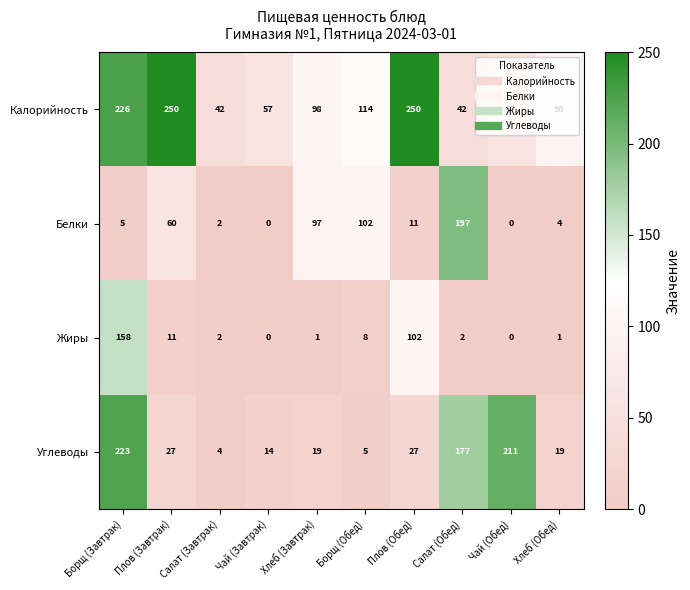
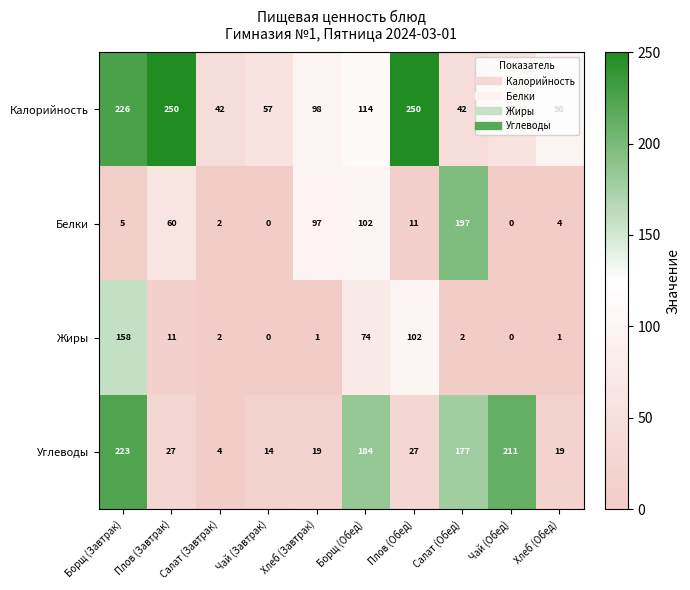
  {
    "Калорийность": {
      "Борщ (Завтрак)": 226,
      "Плов (Завтрак)": 250,
      "Салат (Завтрак)": 42,
      "Чай (Завтрак)": 57,
      "Хлеб (Завтрак)": 98,
      "Борщ (Обед)": 114,
      "Плов (Обед)": 250,
      "Салат (Обед)": 42
    },
    "Белки": {
      "Борщ (Завтрак)": 5,
      "Плов (Завтрак)": 60,
      "Салат (Завтрак)": 2,
      "Чай (Завтрак)": 0,
      "Хлеб (Завтрак)": 97,
      "Борщ (Обед)": 102,
      "Плов (Обед)": 11,
      "Салат (Обед)": 197,
      "Чай (Обед)": 0,
      "Хлеб (Обед)": 4
    },
    "Жиры": {
      "Борщ (Завтрак)": 158,
      "Плов (Завтрак)": 11,
      "Салат (Завтрак)": 2,
      "Чай (Завтрак)": 0,
      "Хлеб (Завтрак)": 1,
-     "Борщ (Обед)": 8,
+     "Борщ (Обед)": 74,
      "Плов (Обед)": 102,
      "Салат (Обед)": 2,
      "Чай (Обед)": 0,
      "Хлеб (Обед)": 1
    },
    "Углеводы": {
      "Борщ (Завтрак)": 223,
      "Плов (Завтрак)": 27,
      "Салат (Завтрак)": 4,
      "Чай (Завтрак)": 14,
      "Хлеб (Завтрак)": 19,
-     "Борщ (Обед)": 5,
+     "Борщ (Обед)": 184,
      "Плов (Обед)": 27,
      "Салат (Обед)": 177,
      "Чай (Обед)": 211,
      "Хлеб (Обед)": 19
    }
  }
